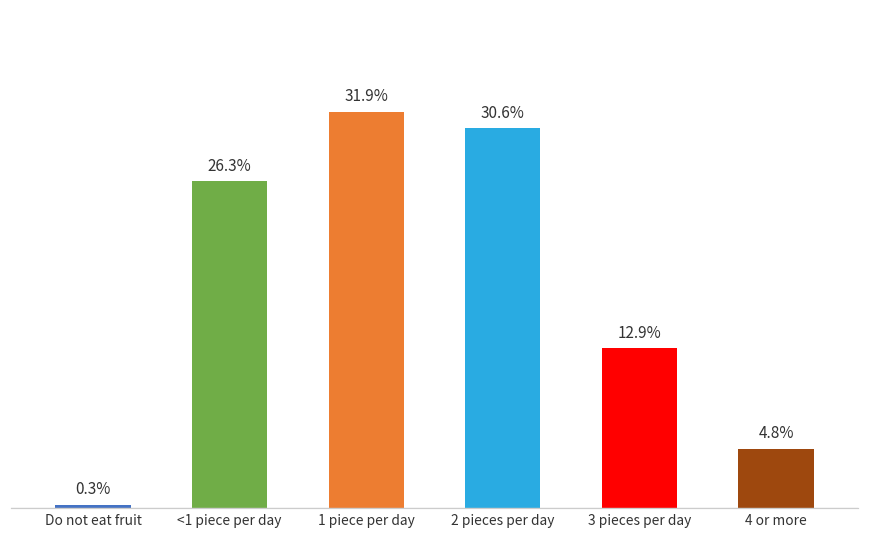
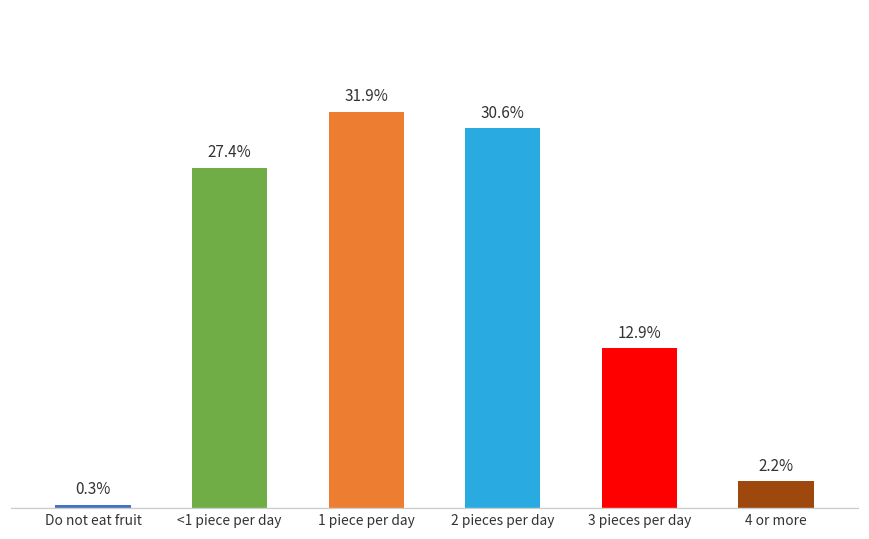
  {
    "Do not eat fruit": "0.3%",
-   "<1 piece per day": "26.3%",
+   "<1 piece per day": "27.4%",
    "1 piece per day": "31.9%",
    "2 pieces per day": "30.6%",
    "3 pieces per day": "12.9%",
-   "4 or more": "4.8%"
+   "4 or more": "2.2%"
  }
